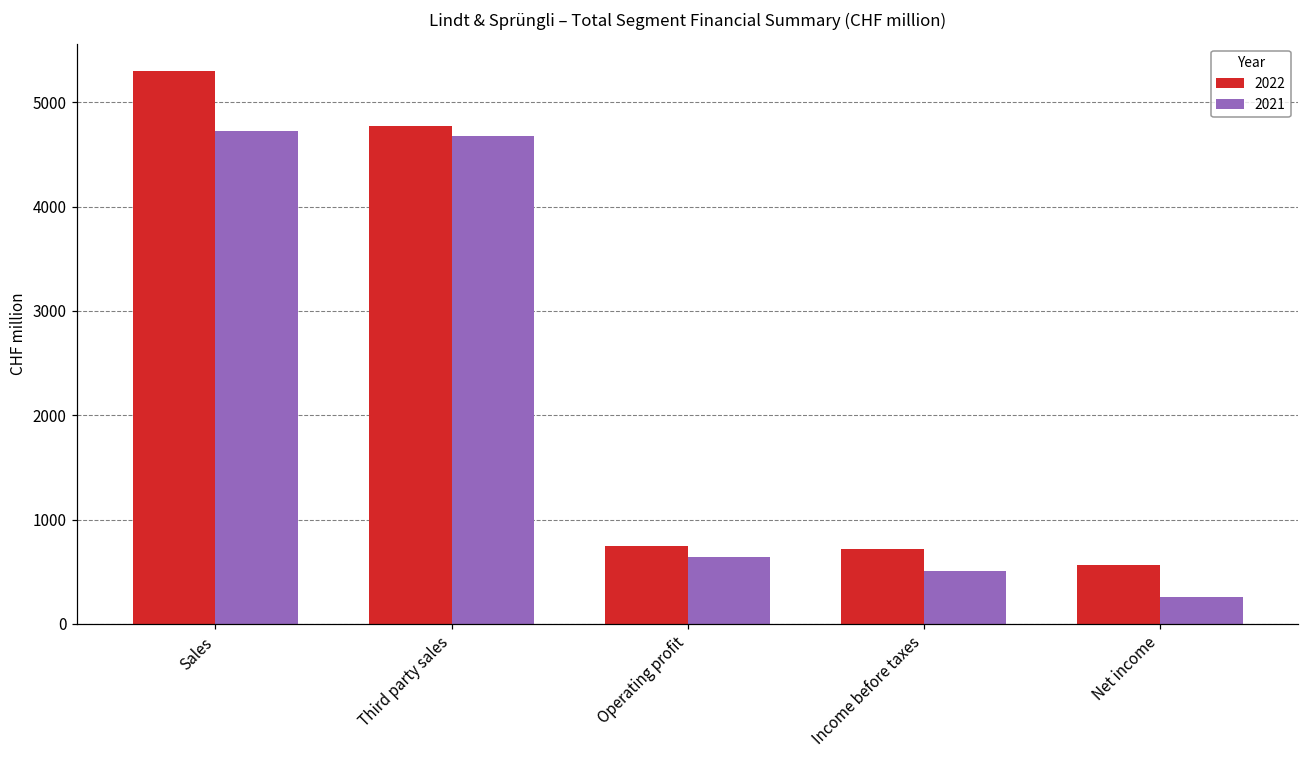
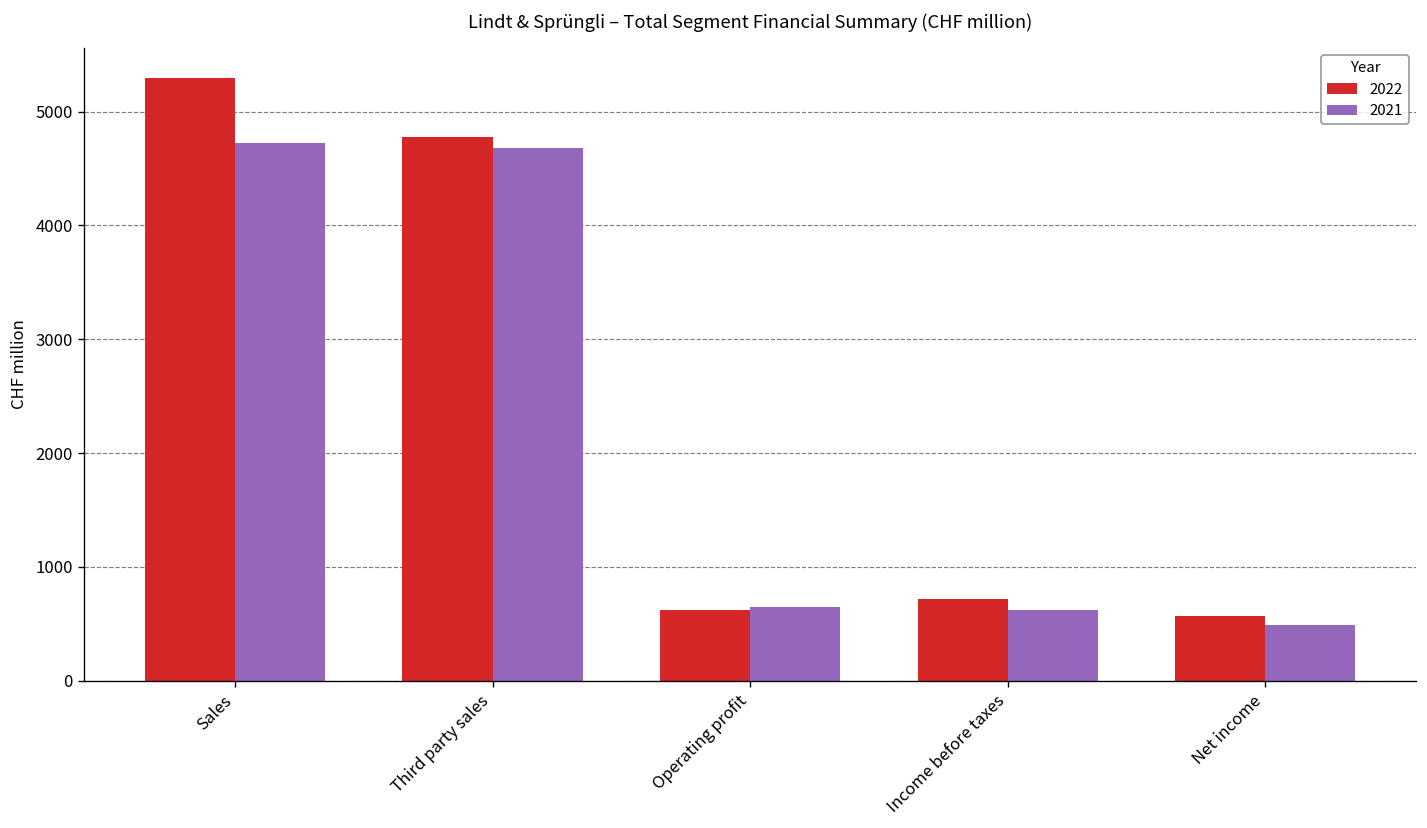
  {
    "2022": {
      "Sales": 5300,
      "Third party sales": 4800,
-     "Operating profit": 700,
+     "Operating profit": 600,
      "Income before taxes": 700,
      "Net income": 600
    },
    "2021": {
      "Sales": 4700,
      "Third party sales": 4700,
      "Operating profit": 600,
-     "Income before taxes": 500,
-     "Net income": 300
+     "Income before taxes": 600,
+     "Net income": 500
    }
  }
